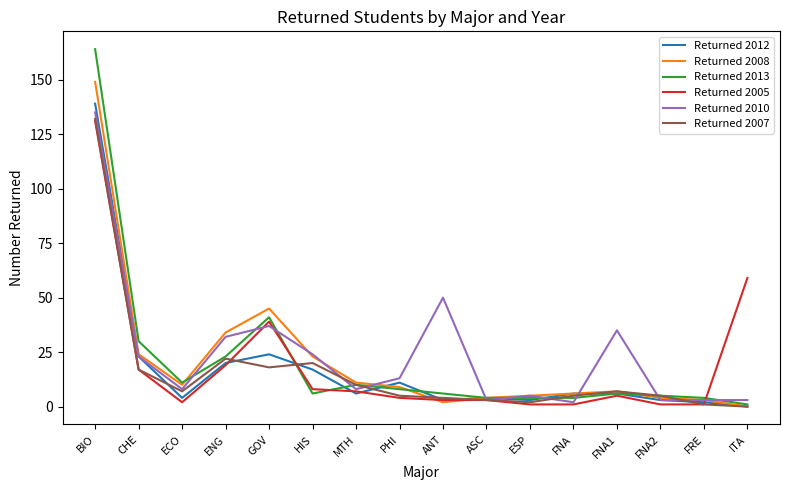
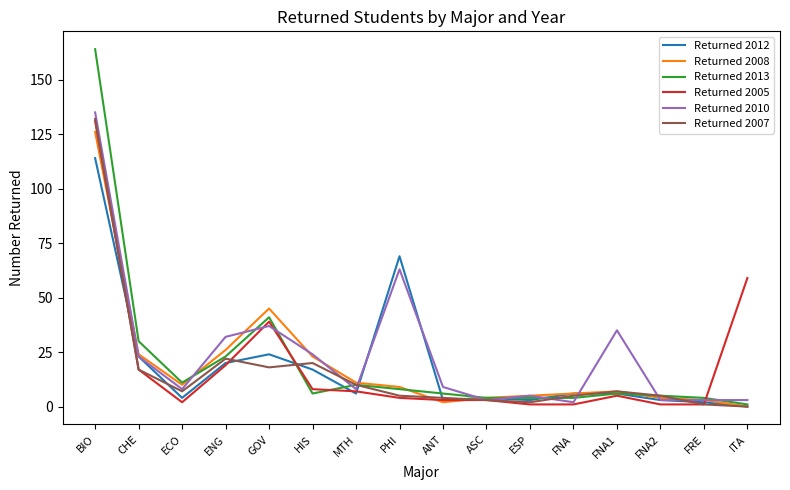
  {
    "Returned 2012": {
-     "BIO": 139,
+     "BIO": 114,
      "ECO": 4,
      "GOV": 24,
      "HIS": 17,
-     "PHI": 11
+     "PHI": 69
    },
    "Returned 2008": {
-     "BIO": 149,
-     "ENG": 34,
+     "BIO": 126,
+     "ENG": 26,
      "GOV": 45
    },
    "Returned 2013": {
      "BIO": 164,
      "CHE": 30,
      "GOV": 41,
      "HIS": 6,
      "ANT": 6
    },
    "Returned 2005": {
      "ECO": 2,
      "GOV": 39,
      "HIS": 8,
      "FNA2": 1,
      "ITA": 59
    },
    "Returned 2010": {
      "BIO": 135,
      "ENG": 32,
      "GOV": 37,
-     "PHI": 13,
-     "ANT": 50,
+     "PHI": 63,
+     "ANT": 9,
      "FNA1": 35,
      "ITA": 3
    },
    "Returned 2007": {
      "GOV": 18,
      "HIS": 20
    }
  }
